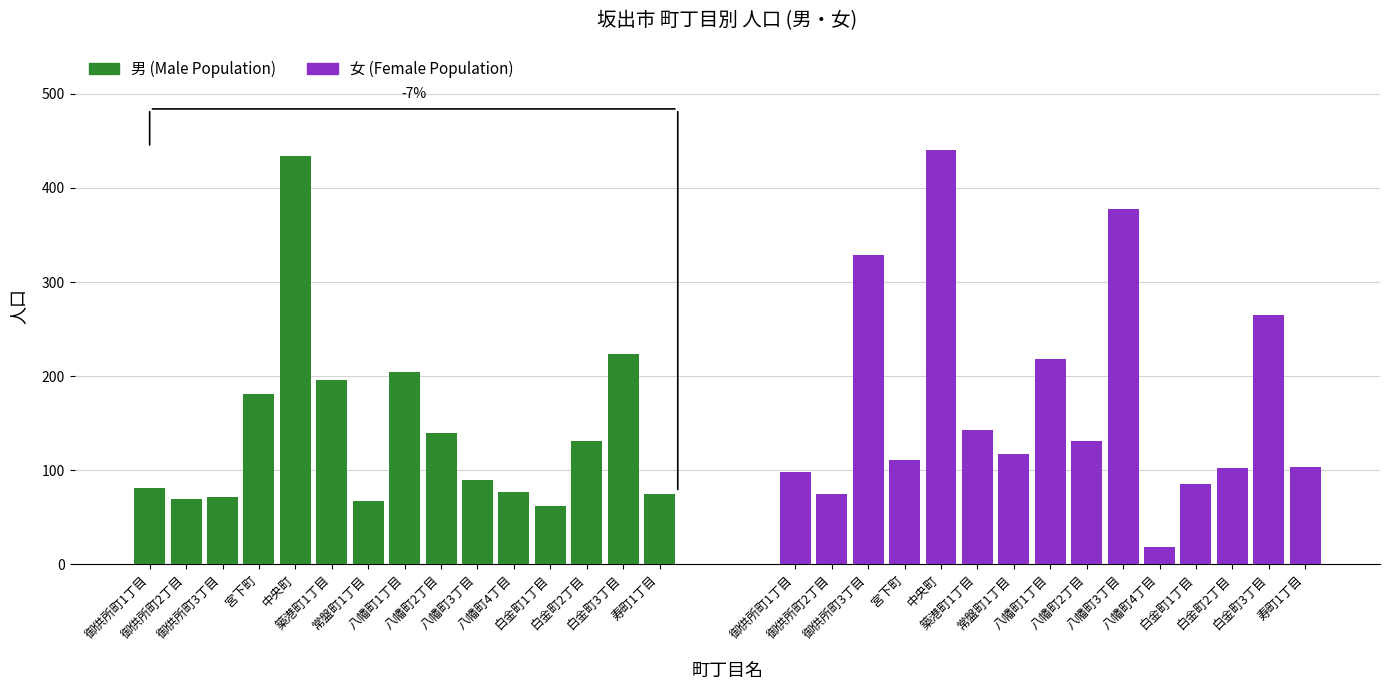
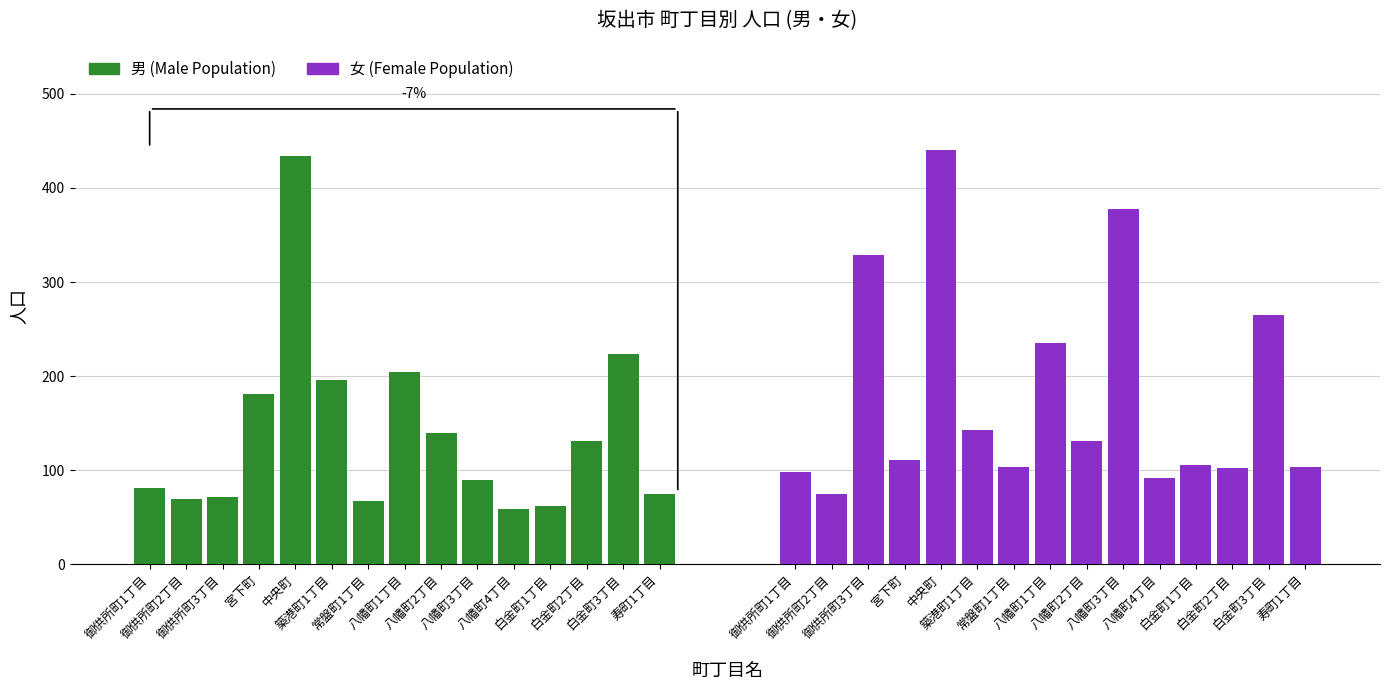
  {
    "男 (Male Population)": {
      "御供所町1丁目": 80,
      "御供所町2丁目": 70,
      "御供所町3丁目": 70,
      "宮下町": 180,
      "中央町": 430,
      "築港町1丁目": 200,
      "常盤町1丁目": 70,
      "八幡町1丁目": 200,
      "八幡町2丁目": 140,
      "八幡町3丁目": 90,
-     "八幡町4丁目": 80,
+     "八幡町4丁目": 60,
      "白金町1丁目": 60,
      "白金町2丁目": 130,
      "白金町3丁目": 220,
      "寿町1丁目": 80
    },
    "女 (Female Population)": {
      "御供所町1丁目": 100,
      "御供所町2丁目": 80,
      "御供所町3丁目": 330,
      "宮下町": 110,
      "中央町": 440,
      "築港町1丁目": 140,
-     "常盤町1丁目": 120,
-     "八幡町1丁目": 220,
+     "常盤町1丁目": 100,
+     "八幡町1丁目": 240,
      "八幡町2丁目": 130,
      "八幡町3丁目": 380,
-     "八幡町4丁目": 20,
-     "白金町1丁目": 90,
+     "八幡町4丁目": 90,
+     "白金町1丁目": 110,
      "白金町2丁目": 100,
      "白金町3丁目": 270,
      "寿町1丁目": 100
    }
  }
